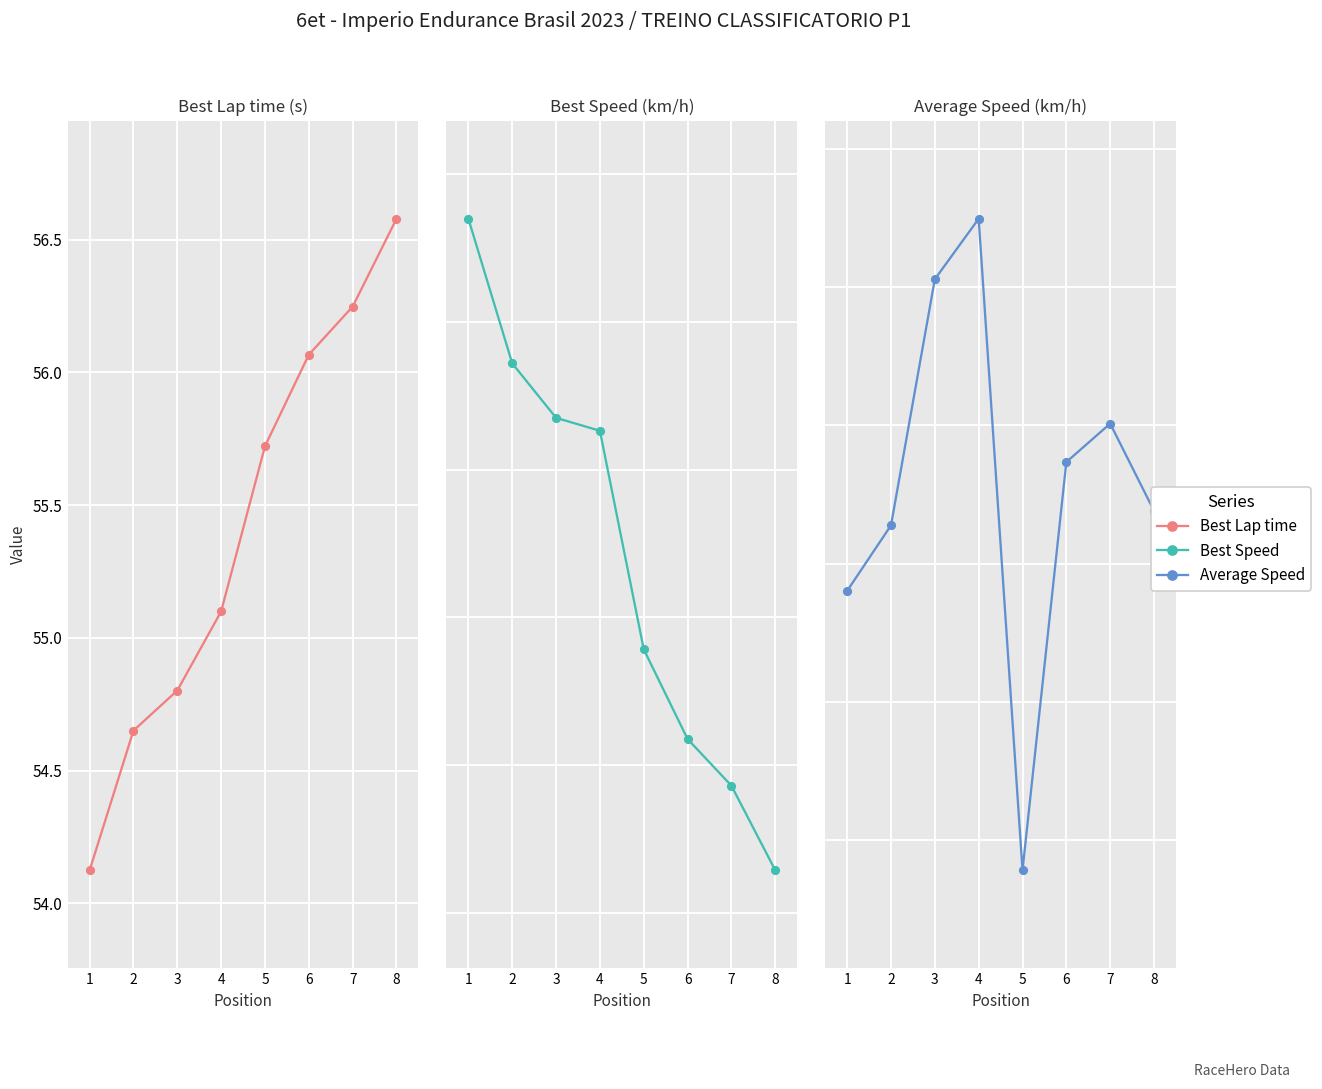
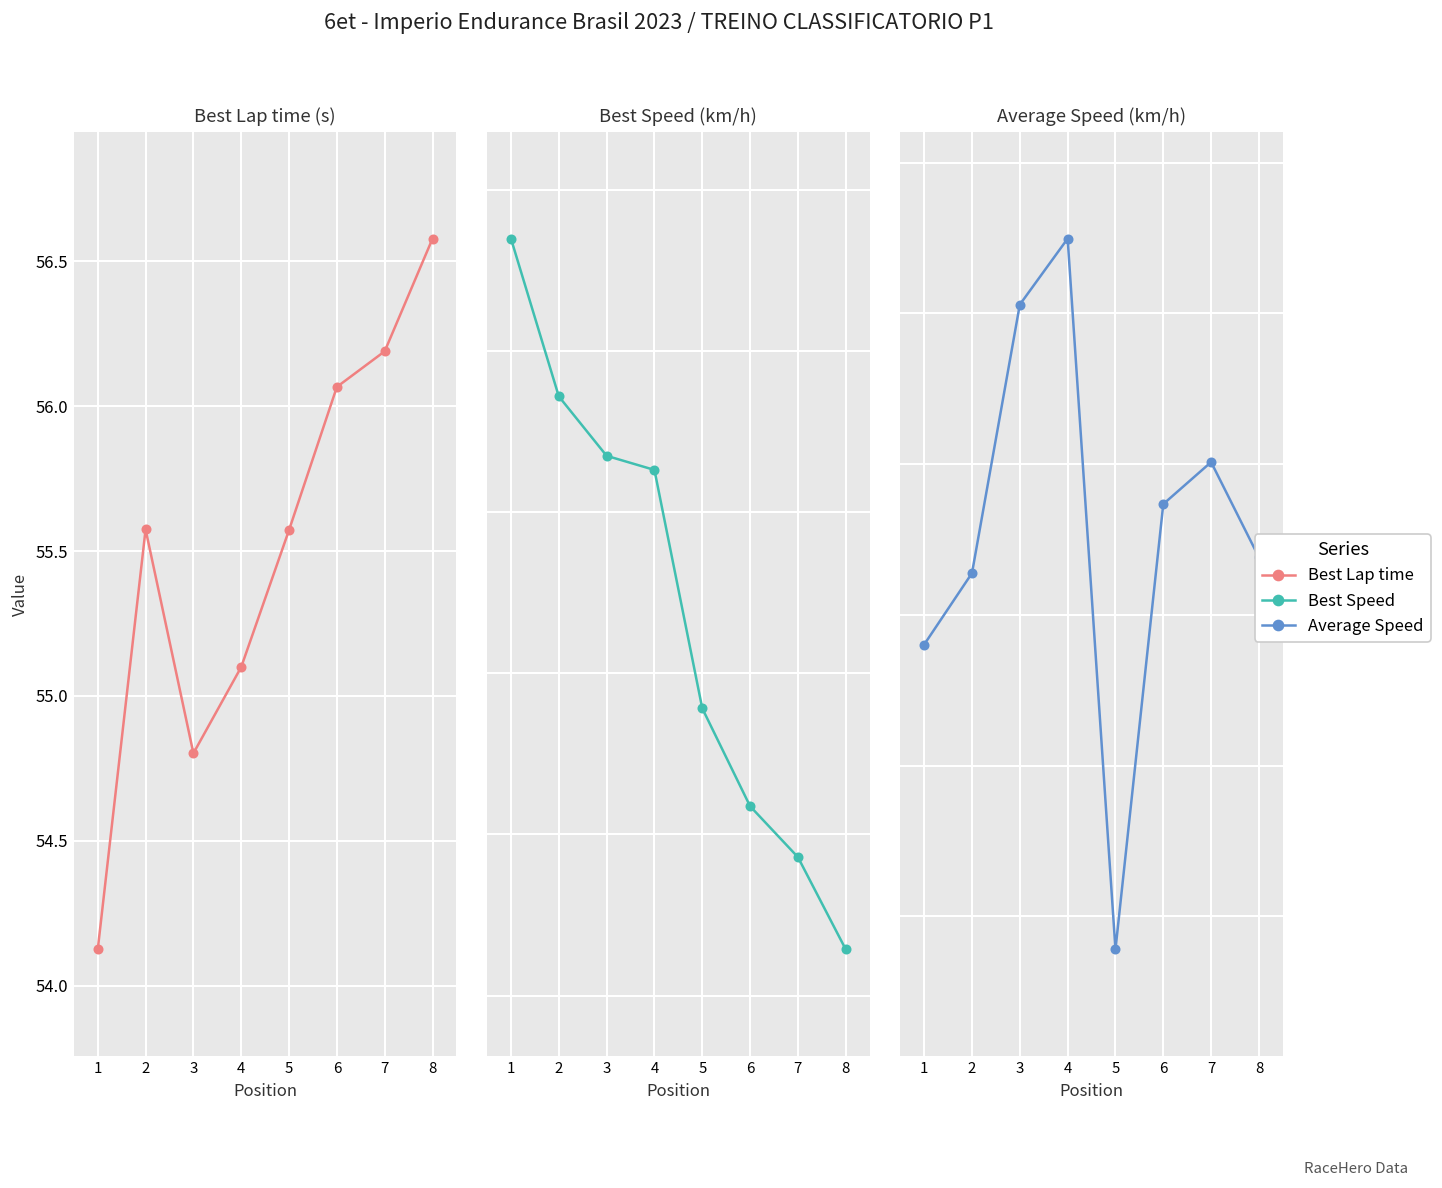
  {
    "Best Lap time (s)": {
      "1": 54.13,
-     "2": 54.65,
+     "2": 55.58,
      "3": 54.80,
      "4": 55.10,
-     "5": 55.72,
+     "5": 55.57,
      "6": 56.07,
-     "7": 56.25,
+     "7": 56.19,
      "8": 56.58
    }
  }
